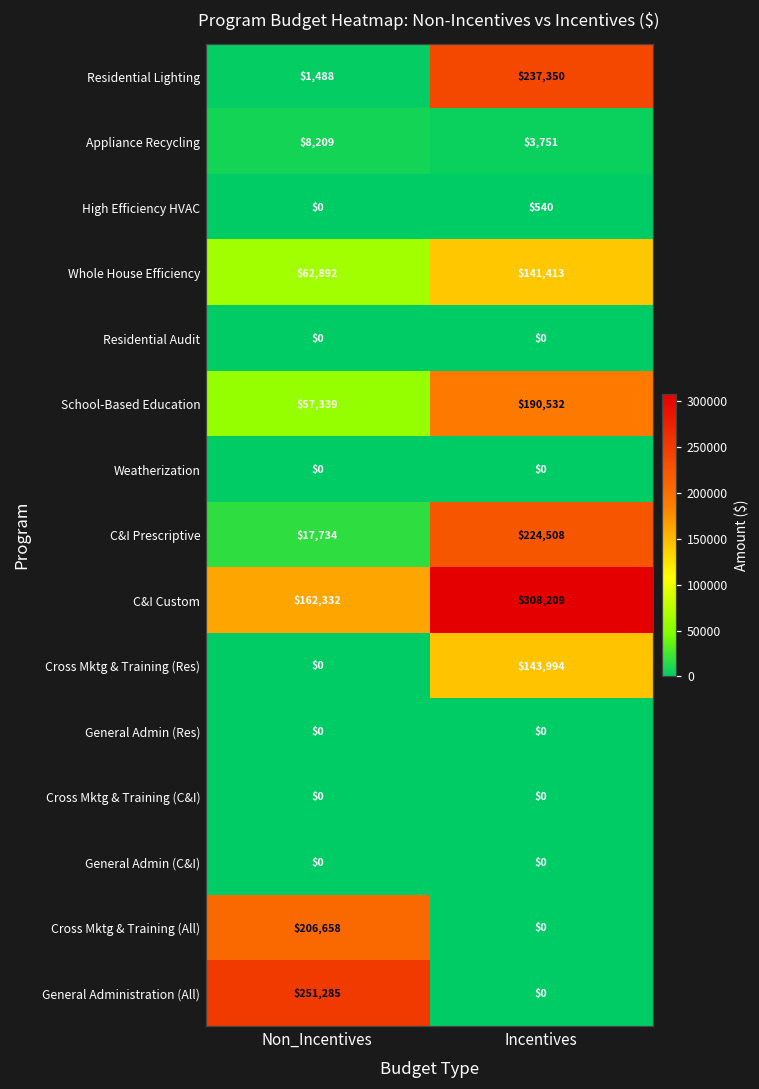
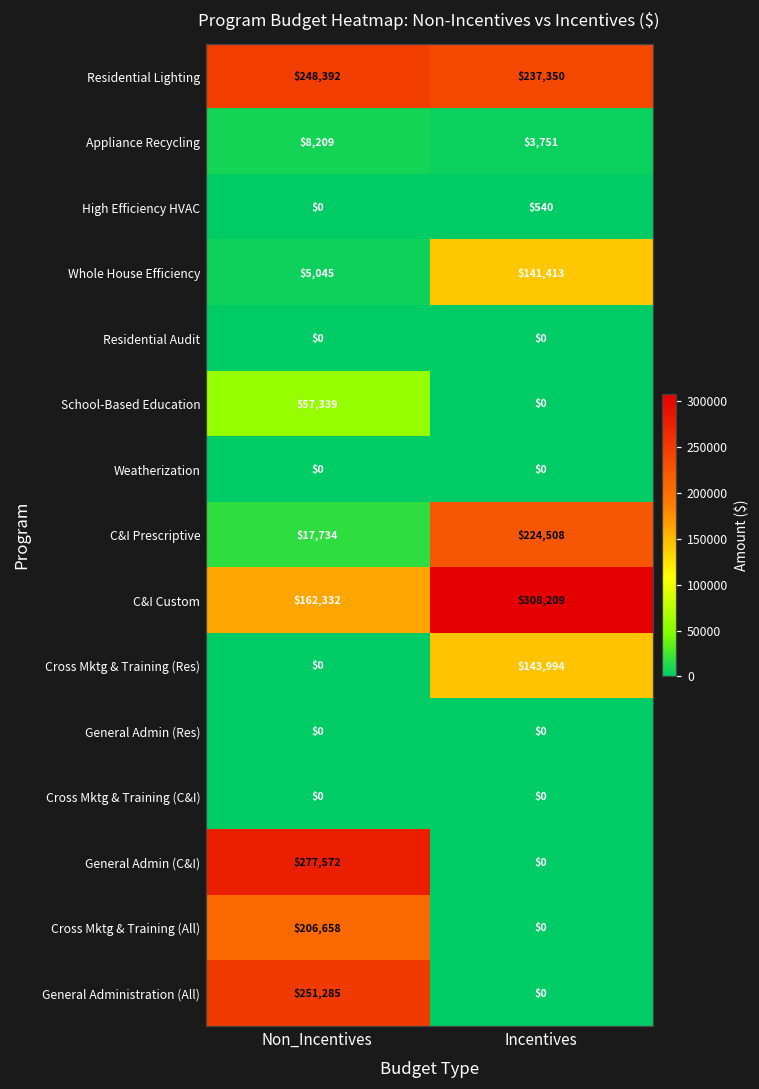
  {
    "Residential Lighting": {
-     "Non_Incentives": "$1,488",
+     "Non_Incentives": "$248,392",
      "Incentives": "$237,350"
    },
    "Appliance Recycling": {
      "Non_Incentives": "$8,209",
      "Incentives": "$3,751"
    },
    "High Efficiency HVAC": {
      "Non_Incentives": "$0",
      "Incentives": "$540"
    },
    "Whole House Efficiency": {
-     "Non_Incentives": "$62,892",
+     "Non_Incentives": "$5,045",
      "Incentives": "$141,413"
    },
    "Residential Audit": {
      "Non_Incentives": "$0",
      "Incentives": "$0"
    },
    "School-Based Education": {
      "Non_Incentives": "$57,339",
-     "Incentives": "$190,532"
+     "Incentives": "$0"
    },
    "Weatherization": {
      "Non_Incentives": "$0",
      "Incentives": "$0"
    },
    "C&I Prescriptive": {
      "Non_Incentives": "$17,734",
      "Incentives": "$224,508"
    },
    "C&I Custom": {
      "Non_Incentives": "$162,332",
      "Incentives": "$308,209"
    },
    "Cross Mktg & Training (Res)": {
      "Non_Incentives": "$0",
      "Incentives": "$143,994"
    },
    "General Admin (Res)": {
      "Non_Incentives": "$0",
      "Incentives": "$0"
    },
    "Cross Mktg & Training (C&I)": {
      "Non_Incentives": "$0",
      "Incentives": "$0"
    },
    "General Admin (C&I)": {
-     "Non_Incentives": "$0",
+     "Non_Incentives": "$277,572",
      "Incentives": "$0"
    },
    "Cross Mktg & Training (All)": {
      "Non_Incentives": "$206,658",
      "Incentives": "$0"
    },
    "General Administration (All)": {
      "Non_Incentives": "$251,285",
      "Incentives": "$0"
    }
  }
